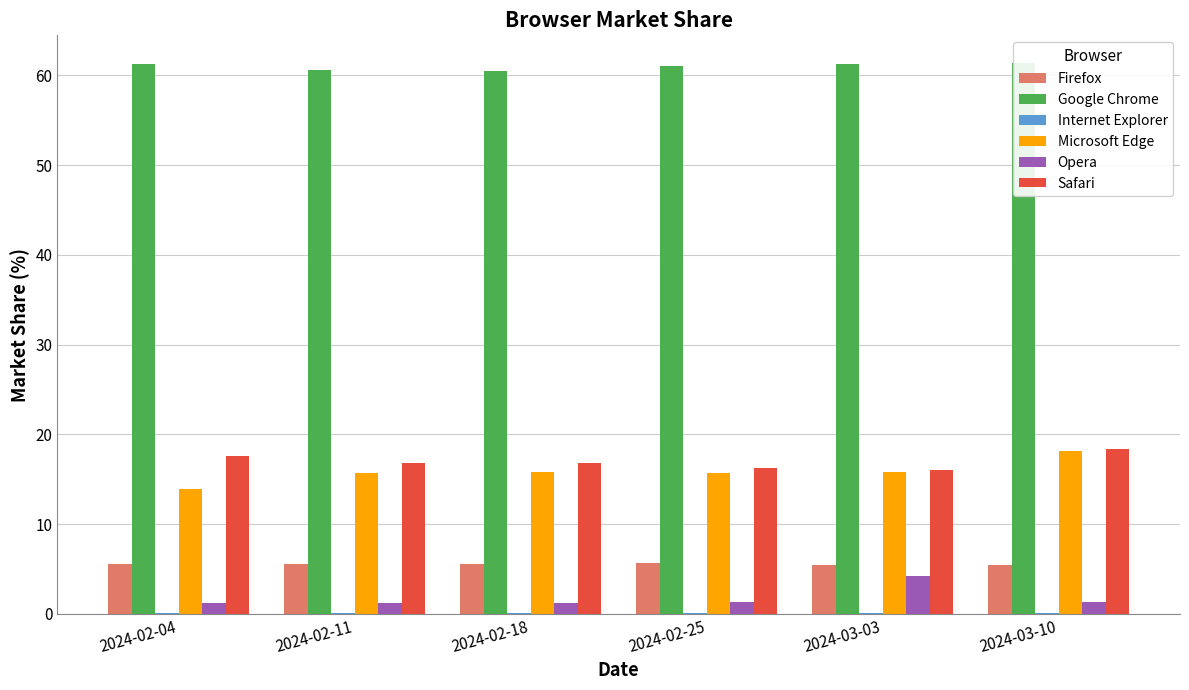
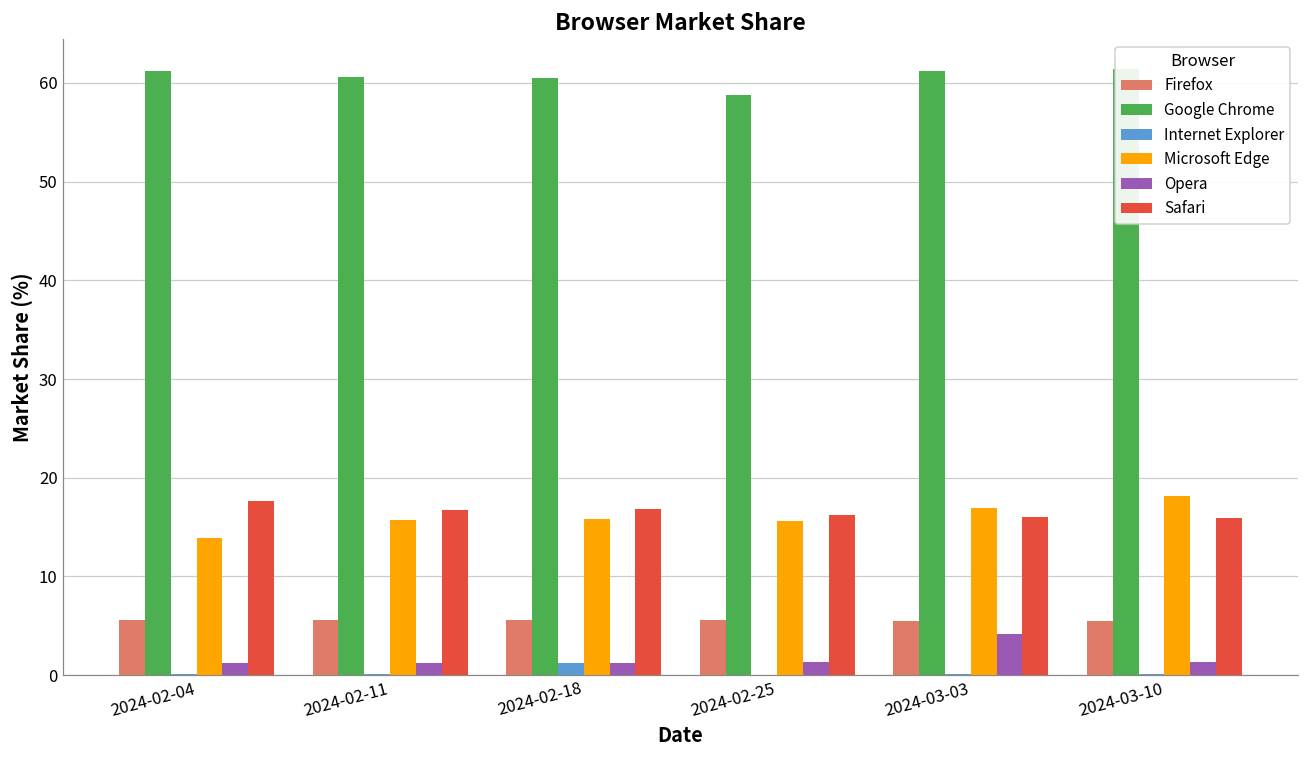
  {
    "Firefox": {
      "2024-02-04": 6,
      "2024-02-11": 6,
      "2024-02-18": 6,
      "2024-02-25": 6,
      "2024-03-03": 5,
      "2024-03-10": 5
    },
    "Google Chrome": {
      "2024-02-04": 61,
      "2024-02-11": 61,
      "2024-02-18": 60,
-     "2024-02-25": 61,
+     "2024-02-25": 59,
      "2024-03-03": 61
    },
    "Internet Explorer": {
-     "2024-02-18": 0
+     "2024-02-18": 1
    },
    "Microsoft Edge": {
      "2024-02-04": 14,
      "2024-02-11": 16,
      "2024-02-18": 16,
      "2024-02-25": 16,
-     "2024-03-03": 16,
+     "2024-03-03": 17,
      "2024-03-10": 18
    },
    "Opera": {
      "2024-02-04": 1,
      "2024-02-11": 1,
      "2024-02-18": 1,
      "2024-02-25": 1,
      "2024-03-03": 4,
      "2024-03-10": 1
    },
    "Safari": {
      "2024-02-04": 18,
      "2024-02-11": 17,
      "2024-02-18": 17,
      "2024-02-25": 16,
      "2024-03-03": 16,
-     "2024-03-10": 18
+     "2024-03-10": 16
    }
  }
